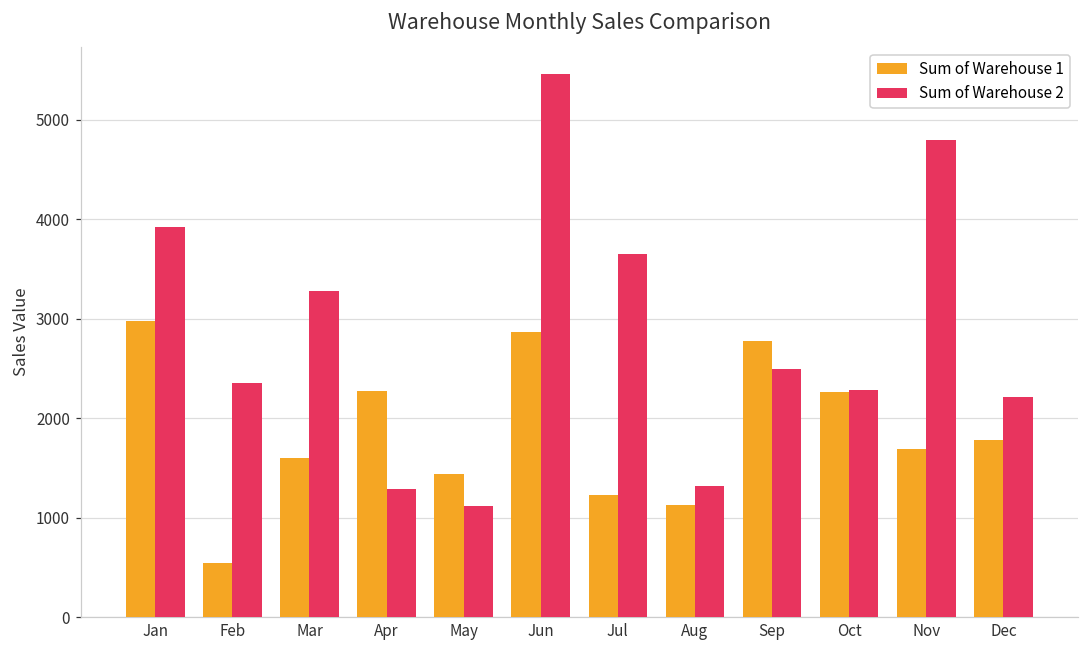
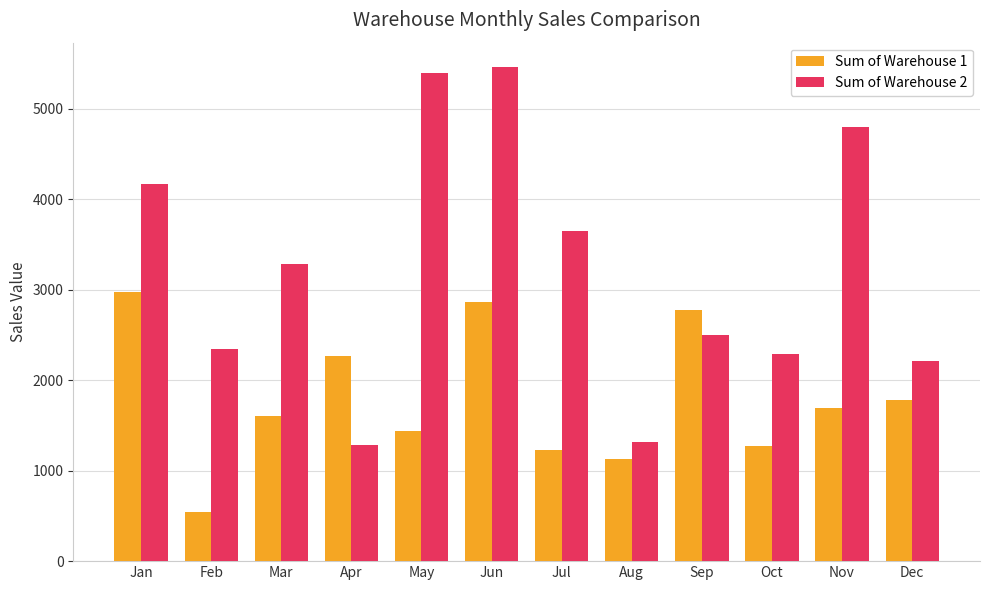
  {
    "Sum of Warehouse 1": {
      "Jan": 3000,
      "Feb": 500,
      "Mar": 1600,
      "Apr": 2300,
      "May": 1400,
      "Jun": 2900,
      "Jul": 1200,
      "Aug": 1100,
      "Sep": 2800,
-     "Oct": 2300,
+     "Oct": 1300,
      "Nov": 1700,
      "Dec": 1800
    },
    "Sum of Warehouse 2": {
-     "Jan": 3900,
+     "Jan": 4200,
      "Feb": 2300,
      "Mar": 3300,
      "Apr": 1300,
-     "May": 1100,
+     "May": 5400,
      "Jun": 5500,
      "Jul": 3600,
      "Aug": 1300,
      "Sep": 2500,
      "Oct": 2300,
      "Nov": 4800,
      "Dec": 2200
    }
  }
